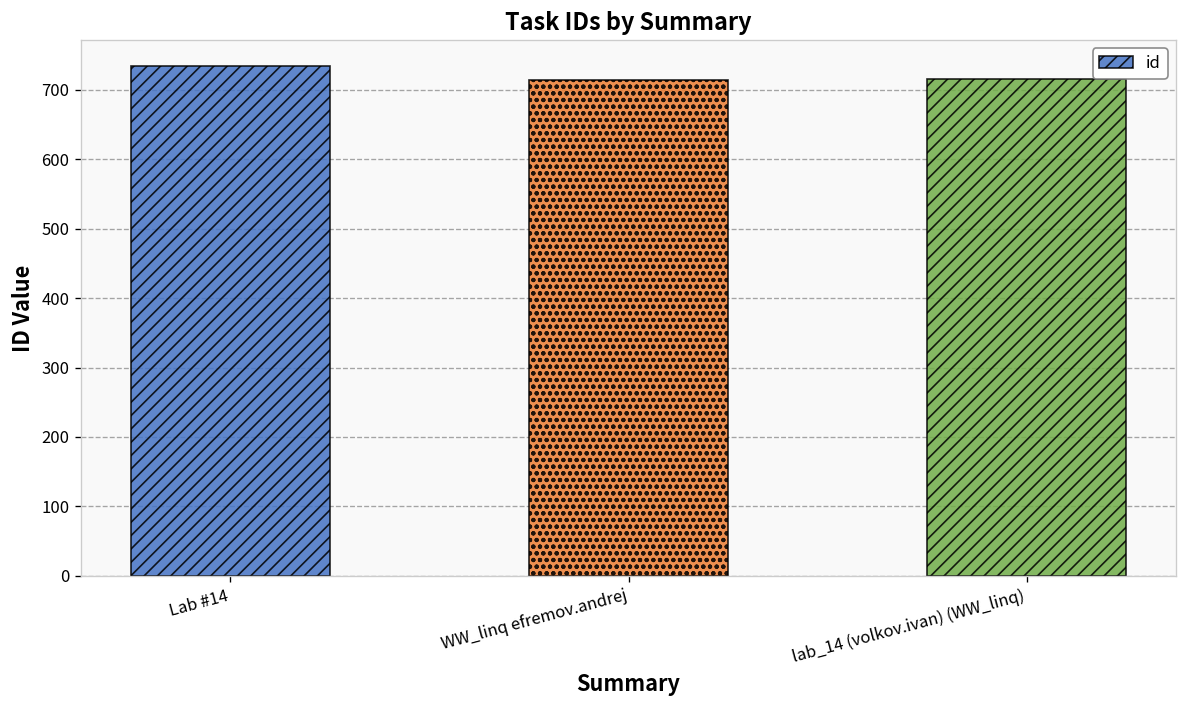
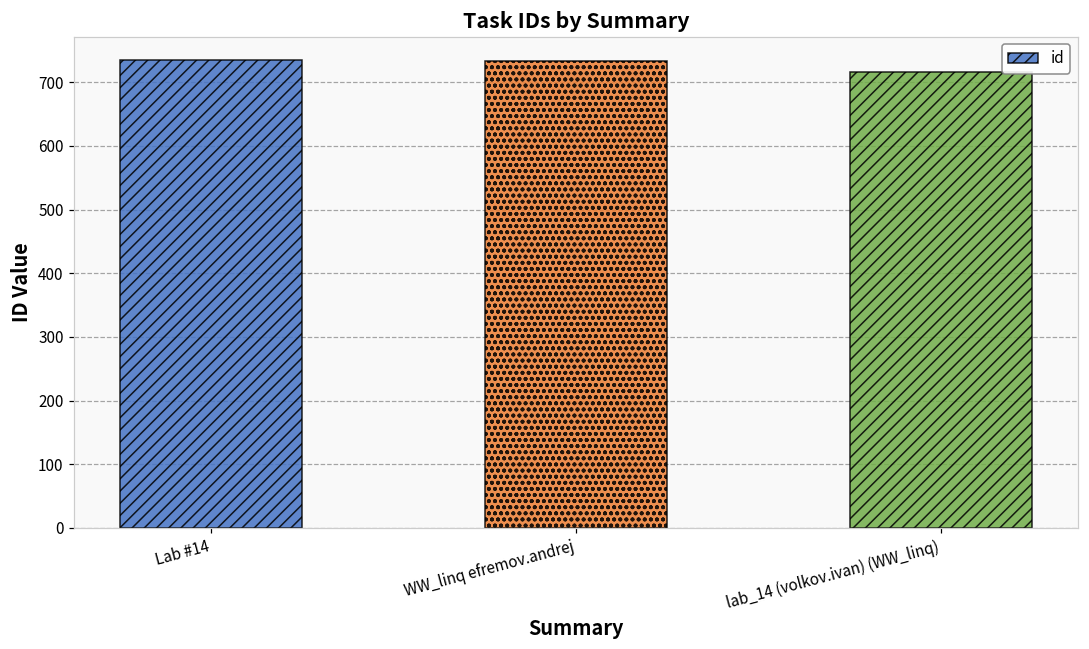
  {
    "Lab #14": 740,
-   "WW_linq efremov.andrej": 710,
+   "WW_linq efremov.andrej": 730,
    "lab_14 (volkov.ivan) (WW_linq)": 720
  }
